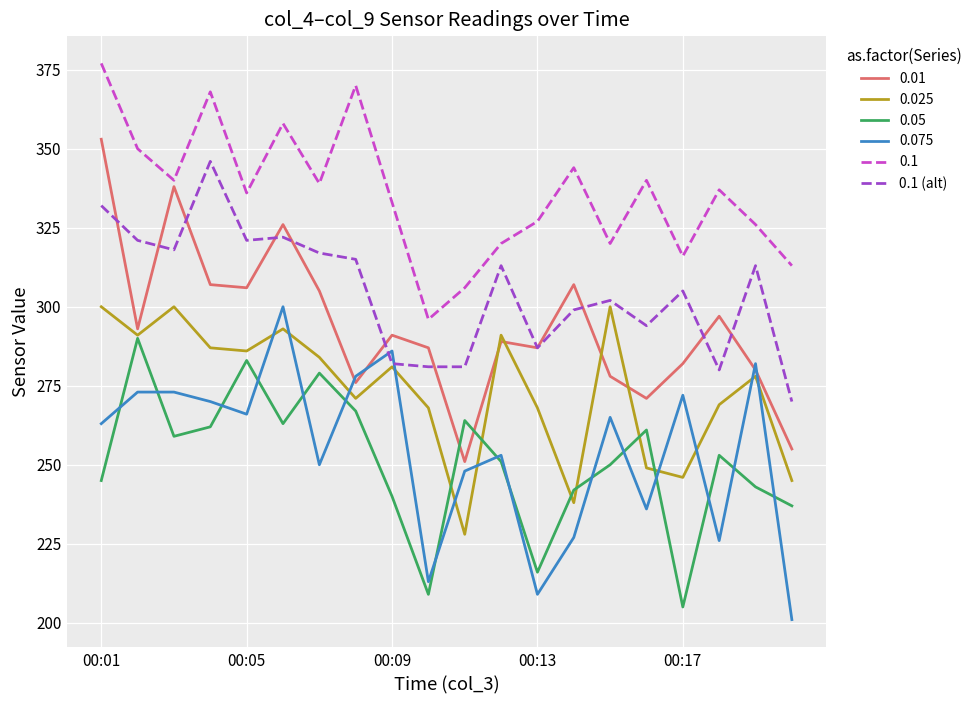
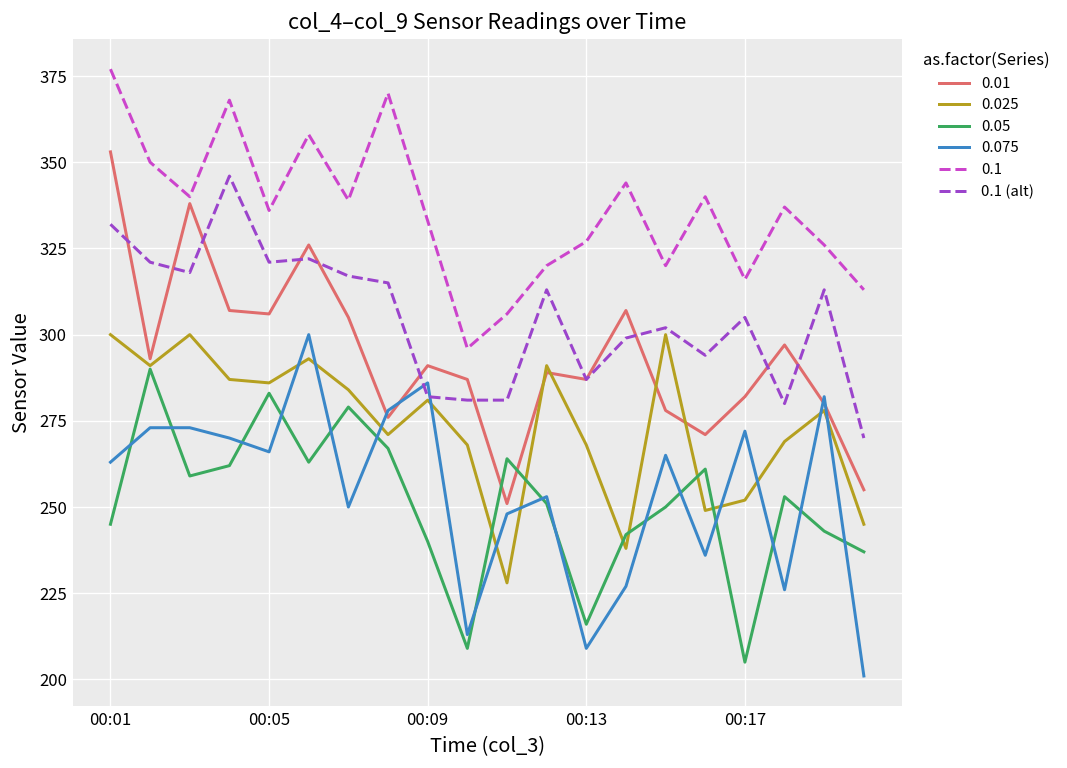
  {
    "0.01": {
      "00:01": 353,
      "00:05": 306,
      "00:09": 291,
      "00:17": 282
    },
    "0.025": {
      "00:01": 300,
      "00:05": 286,
      "00:09": 281,
      "00:13": 268,
-     "00:17": 246
+     "00:17": 252
    },
    "0.05": {
      "00:01": 245,
      "00:05": 283,
      "00:09": 240,
      "00:13": 216,
      "00:17": 205
    },
    "0.075": {
      "00:01": 263,
      "00:05": 266,
      "00:09": 286,
      "00:13": 209,
      "00:17": 272
    }
  }
